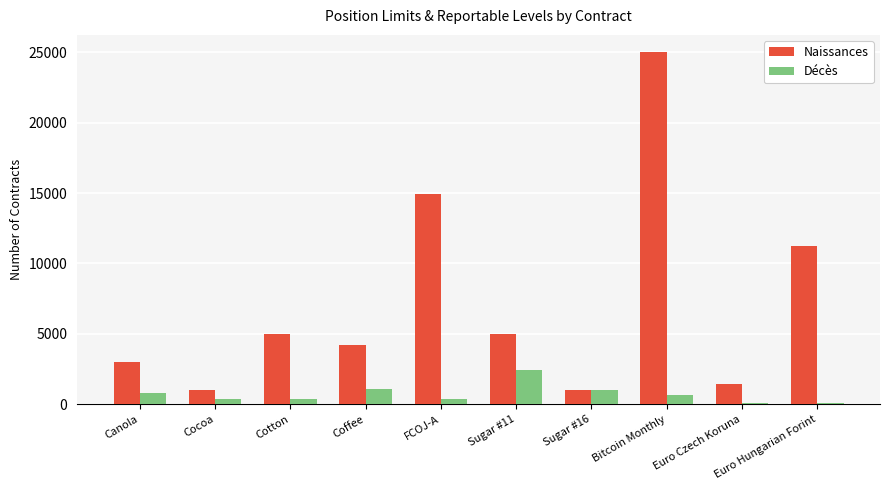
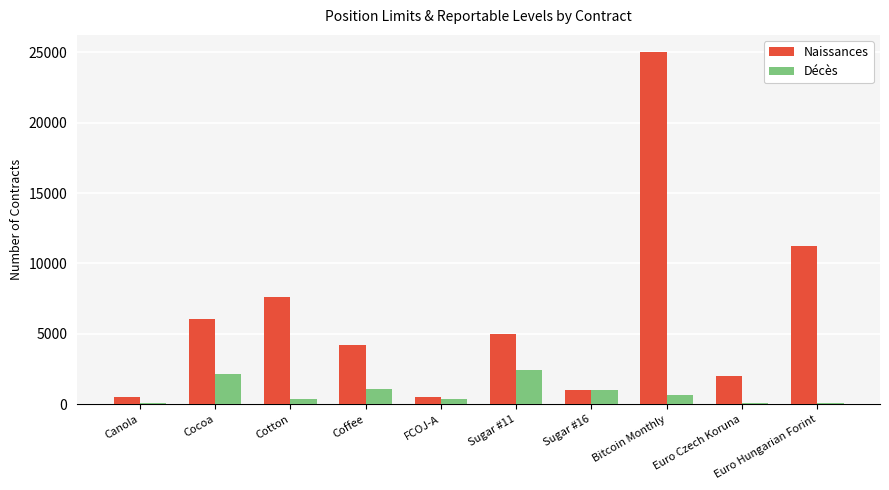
  {
    "Naissances": {
-     "Canola": 3000,
-     "Cocoa": 1000,
-     "Cotton": 5000,
+     "Canola": 500,
+     "Cocoa": 6100,
+     "Cotton": 7600,
      "Coffee": 4200,
-     "FCOJ-A": 15000,
+     "FCOJ-A": 500,
      "Sugar #11": 5000,
      "Sugar #16": 1000,
      "Bitcoin Monthly": 25000,
-     "Euro Czech Koruna": 1400,
+     "Euro Czech Koruna": 2000,
      "Euro Hungarian Forint": 11200
    },
    "Décès": {
-     "Canola": 800,
-     "Cocoa": 400,
+     "Canola": 100,
+     "Cocoa": 2100,
      "Cotton": 400,
      "Coffee": 1100,
      "FCOJ-A": 400,
      "Sugar #11": 2400,
      "Sugar #16": 1000,
      "Bitcoin Monthly": 700
    }
  }
